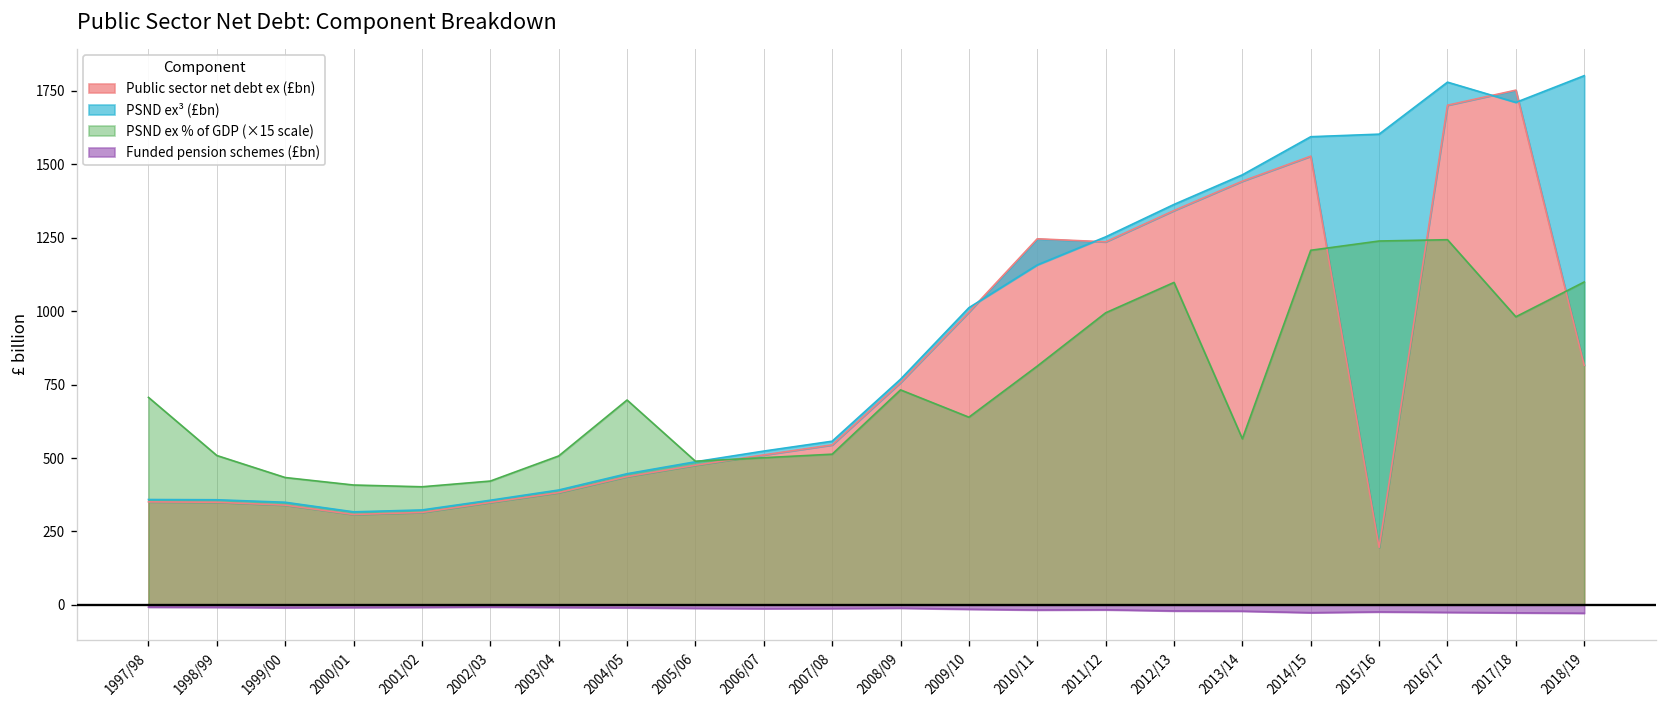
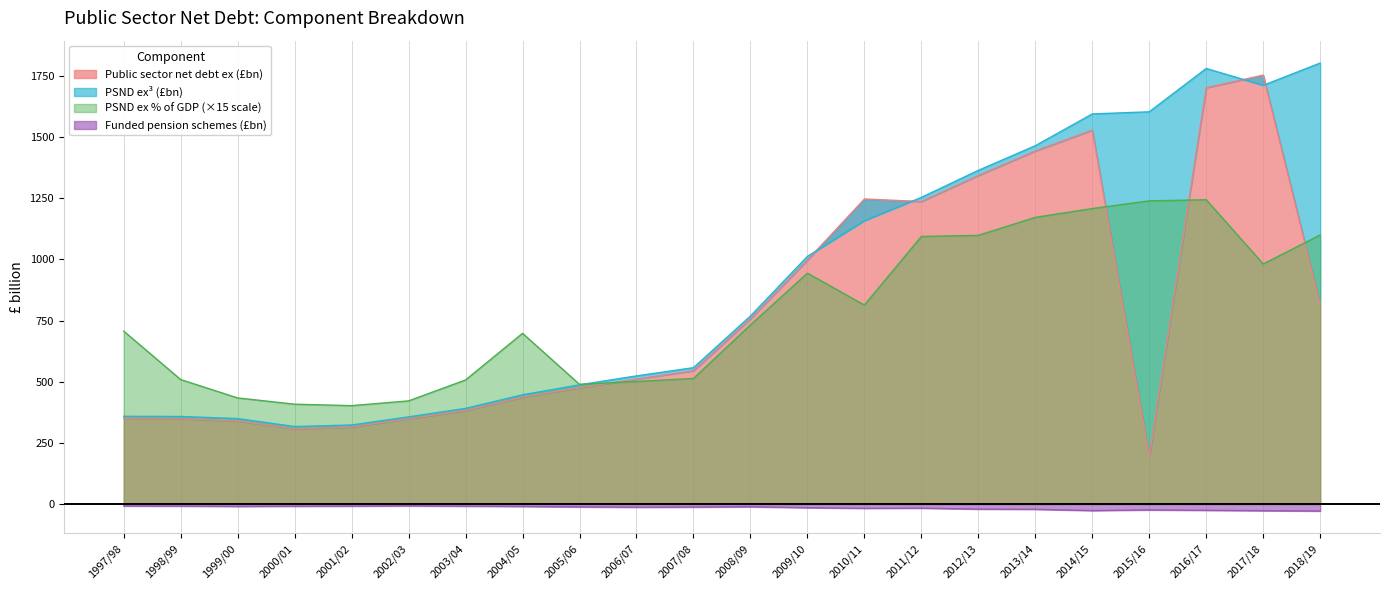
  {
    "Public sector net debt ex (£bn)": {
      "2005/06": 480,
      "2007/08": 540,
      "2008/09": 760,
      "2009/10": 1000,
      "2011/12": 1240,
      "2012/13": 1340,
      "2013/14": 1440,
      "2014/15": 1530,
      "2015/16": 200,
      "2016/17": 1700,
      "2018/19": 820
    },
    "PSND ex % of GDP (×15 scale)": {
      "1997/98": 710,
      "1998/99": 510,
      "1999/00": 430,
      "2000/01": 410,
      "2001/02": 400,
      "2002/03": 420,
      "2003/04": 510,
      "2004/05": 700,
      "2007/08": 510,
      "2008/09": 730,
-     "2009/10": 640,
+     "2009/10": 940,
      "2010/11": 810,
-     "2011/12": 990,
+     "2011/12": 1090,
      "2012/13": 1100,
-     "2013/14": 570,
+     "2013/14": 1170,
      "2014/15": 1210,
      "2015/16": 1240,
      "2016/17": 1240,
      "2017/18": 980,
      "2018/19": 1100
    }
  }
